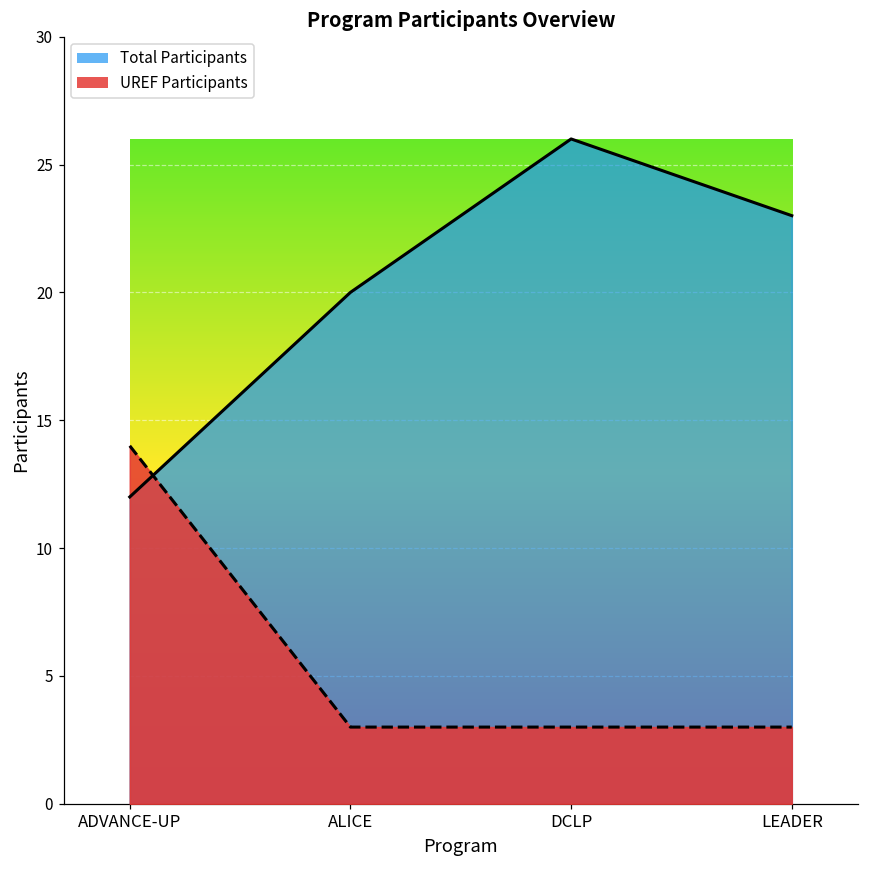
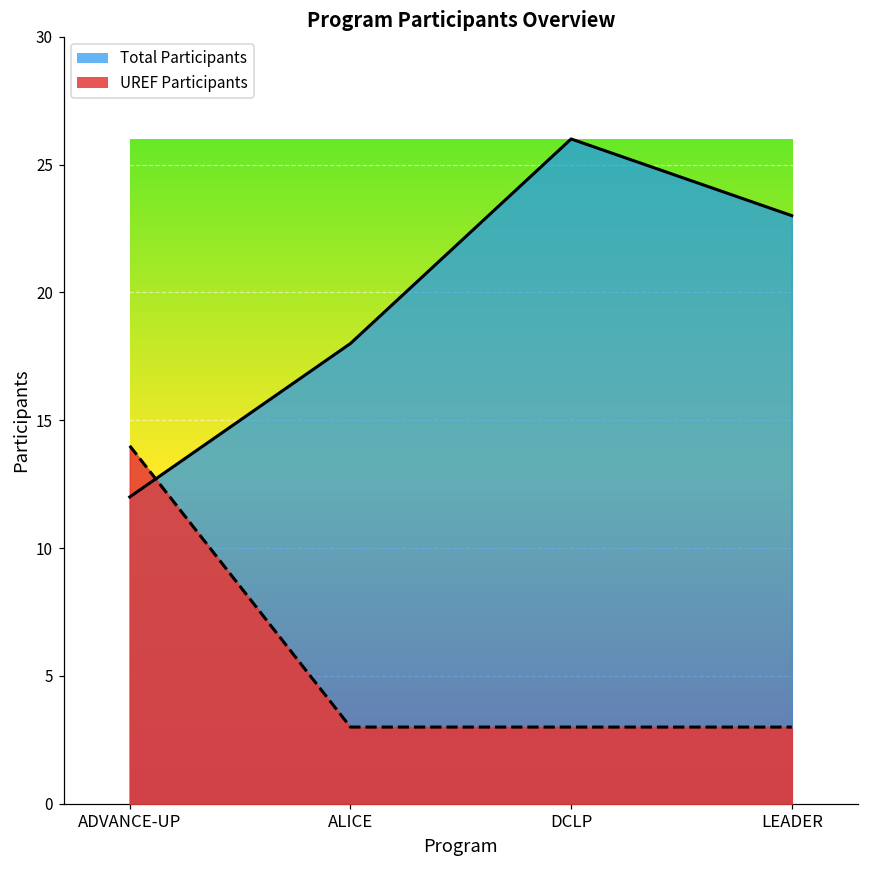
  {
    "Total Participants": {
      "ADVANCE-UP": 12,
-     "ALICE": 20,
+     "ALICE": 18,
      "DCLP": 26,
      "LEADER": 23
    },
    "UREF Participants": {
      "ADVANCE-UP": 14,
      "ALICE": 3,
      "DCLP": 3,
      "LEADER": 3
    }
  }
